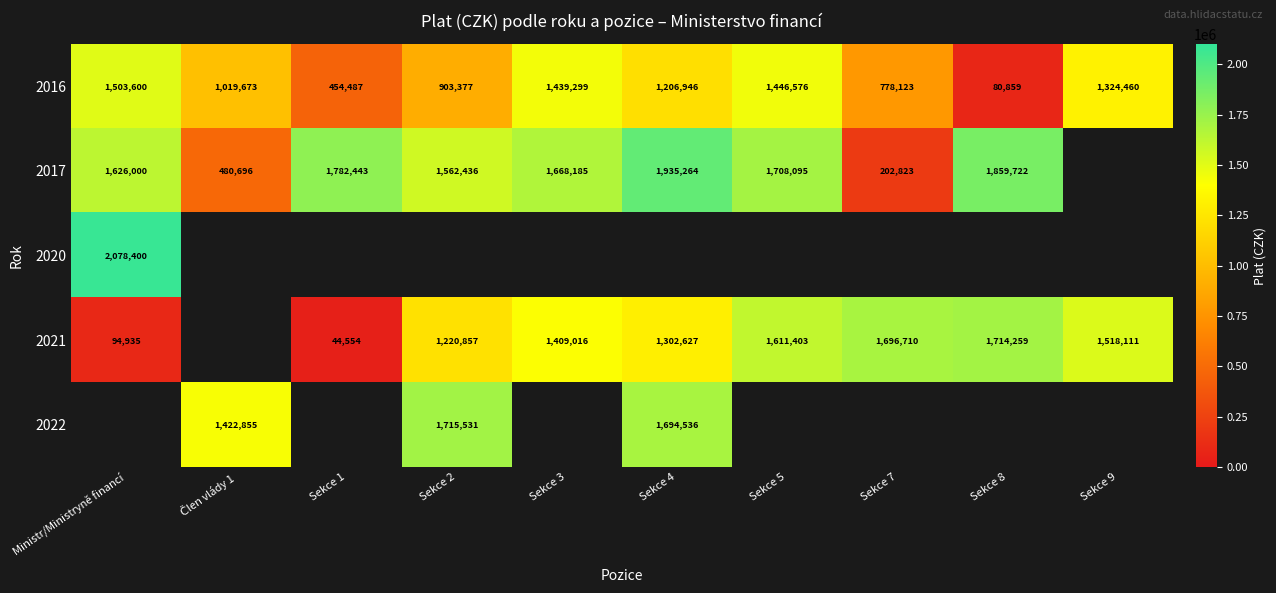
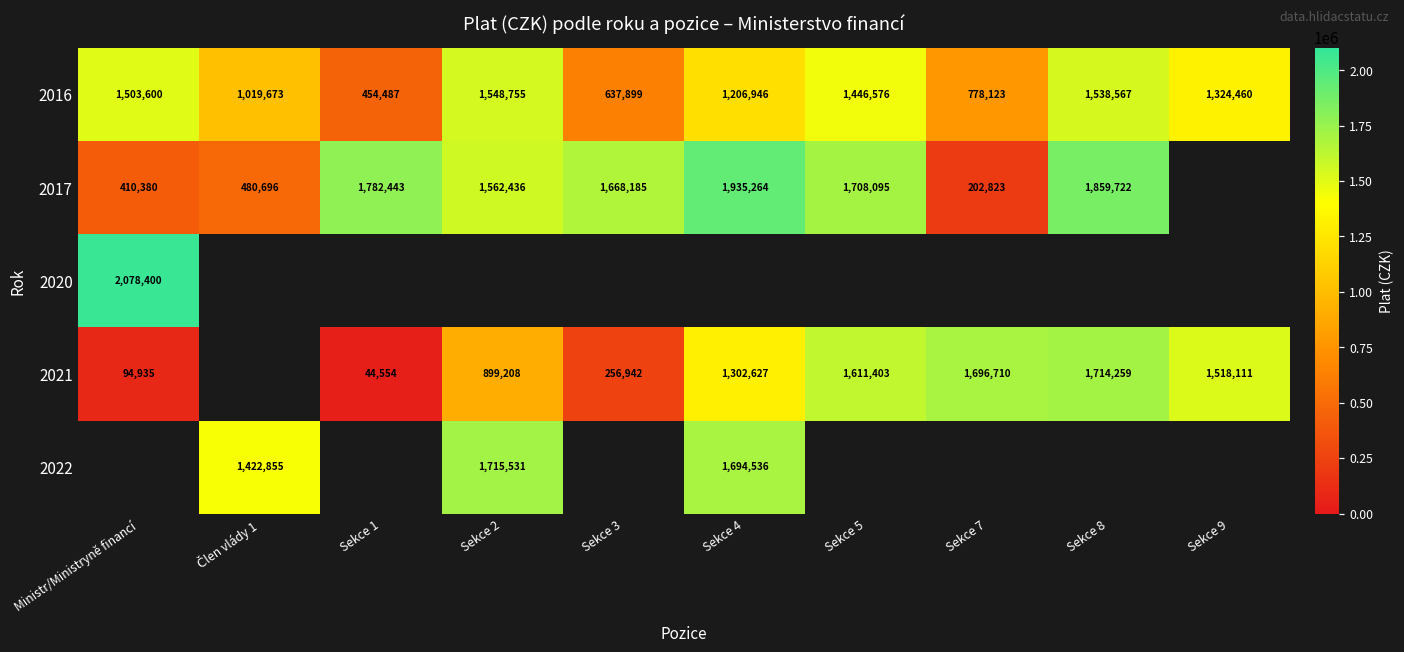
  {
    "2016": {
      "Ministr/Ministryně financí": "1,503,600",
      "Člen vlády 1": "1,019,673",
      "Sekce 1": "454,487",
-     "Sekce 2": "903,377",
-     "Sekce 3": "1,439,299",
+     "Sekce 2": "1,548,755",
+     "Sekce 3": "637,899",
      "Sekce 4": "1,206,946",
      "Sekce 5": "1,446,576",
      "Sekce 7": "778,123",
-     "Sekce 8": "80,859",
+     "Sekce 8": "1,538,567",
      "Sekce 9": "1,324,460"
    },
    "2017": {
-     "Ministr/Ministryně financí": "1,626,000",
+     "Ministr/Ministryně financí": "410,380",
      "Člen vlády 1": "480,696",
      "Sekce 1": "1,782,443",
      "Sekce 2": "1,562,436",
      "Sekce 3": "1,668,185",
      "Sekce 4": "1,935,264",
      "Sekce 5": "1,708,095",
      "Sekce 7": "202,823",
      "Sekce 8": "1,859,722"
    },
    "2020": {
      "Ministr/Ministryně financí": "2,078,400"
    },
    "2021": {
      "Ministr/Ministryně financí": "94,935",
      "Sekce 1": "44,554",
-     "Sekce 2": "1,220,857",
-     "Sekce 3": "1,409,016",
+     "Sekce 2": "899,208",
+     "Sekce 3": "256,942",
      "Sekce 4": "1,302,627",
      "Sekce 5": "1,611,403",
      "Sekce 7": "1,696,710",
      "Sekce 8": "1,714,259",
      "Sekce 9": "1,518,111"
    },
    "2022": {
      "Člen vlády 1": "1,422,855",
      "Sekce 2": "1,715,531",
      "Sekce 4": "1,694,536"
    }
  }
